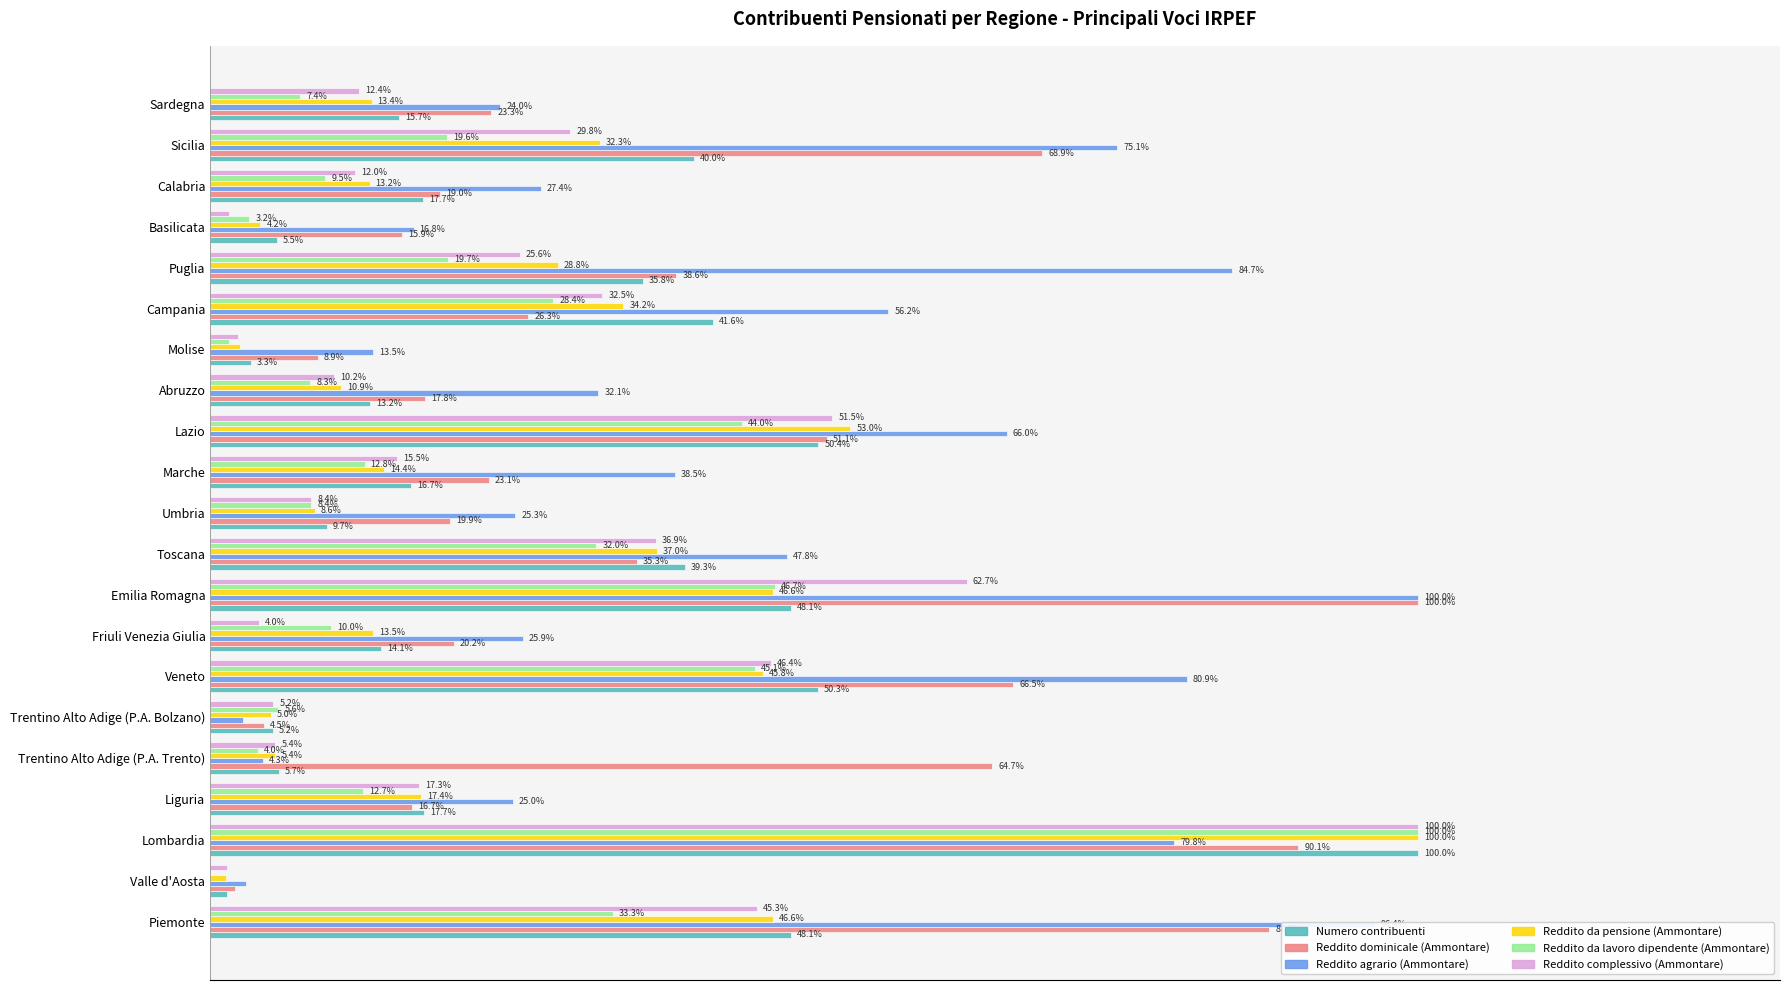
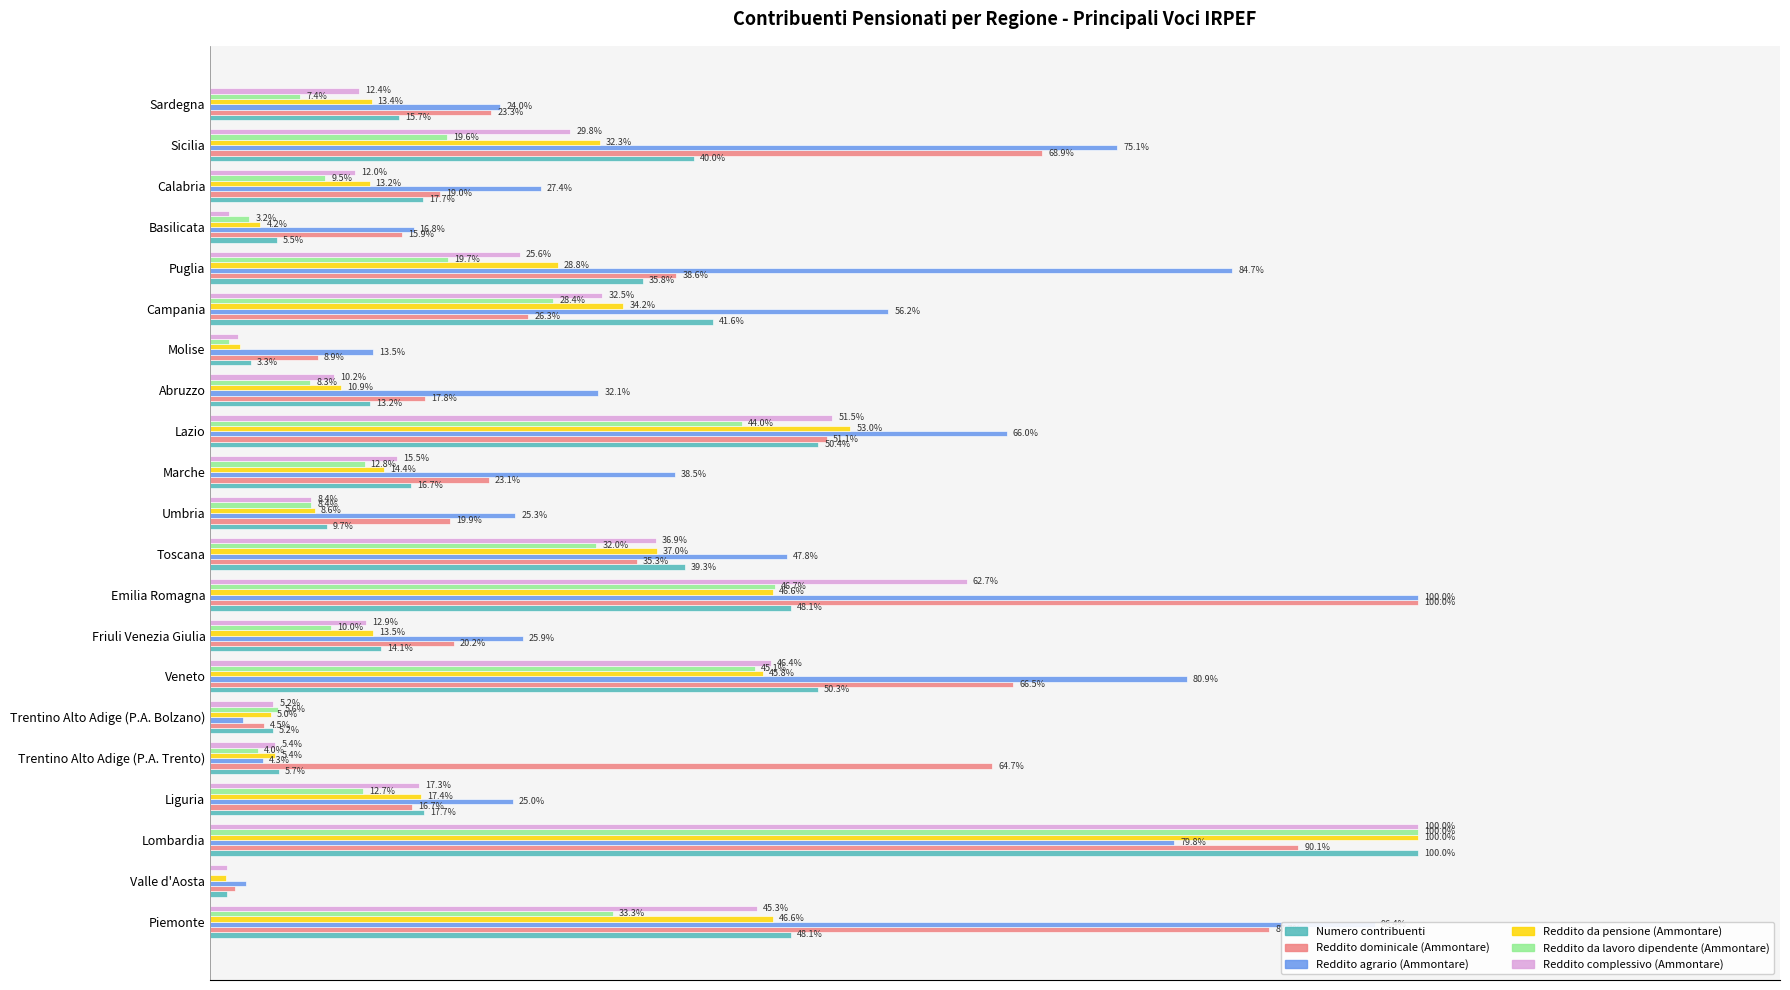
  {
    "Numero contribuenti": {
      "Sardegna": "15.7%",
      "Sicilia": "40.0%",
      "Calabria": "17.7%",
      "Basilicata": "5.5%",
      "Puglia": "35.8%",
      "Campania": "41.6%",
      "Molise": "3.3%",
      "Abruzzo": "13.2%",
      "Marche": "16.7%",
      "Umbria": "9.7%",
      "Toscana": "39.3%",
      "Emilia Romagna": "48.1%",
      "Friuli Venezia Giulia": "14.1%",
      "Veneto": "50.3%",
      "Trentino Alto Adige (P.A. Trento)": "5.7%",
      "Lombardia": "100.0%",
      "Piemonte": "48.1%"
    },
    "Reddito dominicale (Ammontare)": {
      "Sicilia": "68.9%",
      "Calabria": "19.0%",
      "Puglia": "38.6%",
      "Campania": "26.3%",
      "Molise": "8.9%",
      "Abruzzo": "17.8%",
      "Marche": "23.1%",
      "Umbria": "19.9%",
      "Toscana": "35.3%",
      "Friuli Venezia Giulia": "20.2%",
      "Veneto": "66.5%",
      "Trentino Alto Adige (P.A. Trento)": "64.7%",
      "Lombardia": "90.1%"
    },
    "Reddito agrario (Ammontare)": {
      "Sicilia": "75.1%",
      "Calabria": "27.4%",
      "Puglia": "84.7%",
      "Campania": "56.2%",
      "Molise": "13.5%",
      "Abruzzo": "32.1%",
      "Lazio": "66.0%",
      "Marche": "38.5%",
      "Umbria": "25.3%",
      "Toscana": "47.8%",
      "Friuli Venezia Giulia": "25.9%",
      "Veneto": "80.9%",
      "Liguria": "25.0%",
      "Lombardia": "79.8%"
    },
    "Reddito da pensione (Ammontare)": {
      "Sardegna": "13.4%",
      "Sicilia": "32.3%",
      "Calabria": "13.2%",
      "Puglia": "28.8%",
      "Campania": "34.2%",
      "Abruzzo": "10.9%",
      "Lazio": "53.0%",
      "Marche": "14.4%",
      "Toscana": "37.0%",
      "Friuli Venezia Giulia": "13.5%",
      "Liguria": "17.4%",
      "Piemonte": "46.6%"
    },
    "Reddito da lavoro dipendente (Ammontare)": {
      "Sardegna": "7.4%",
      "Sicilia": "19.6%",
      "Calabria": "9.5%",
      "Puglia": "19.7%",
      "Campania": "28.4%",
      "Abruzzo": "8.3%",
      "Lazio": "44.0%",
      "Marche": "12.8%",
      "Toscana": "32.0%",
      "Friuli Venezia Giulia": "10.0%",
      "Trentino Alto Adige (P.A. Trento)": "4.0%",
      "Liguria": "12.7%",
      "Piemonte": "33.3%"
    },
    "Reddito complessivo (Ammontare)": {
      "Sardegna": "12.4%",
      "Sicilia": "29.8%",
      "Calabria": "12.0%",
      "Puglia": "25.6%",
      "Campania": "32.5%",
      "Abruzzo": "10.2%",
      "Lazio": "51.5%",
      "Marche": "15.5%",
      "Toscana": "36.9%",
      "Emilia Romagna": "62.7%",
-     "Friuli Venezia Giulia": "4.0%",
+     "Friuli Venezia Giulia": "12.9%",
      "Trentino Alto Adige (P.A. Trento)": "5.4%",
      "Liguria": "17.3%",
      "Piemonte": "45.3%"
    }
  }
